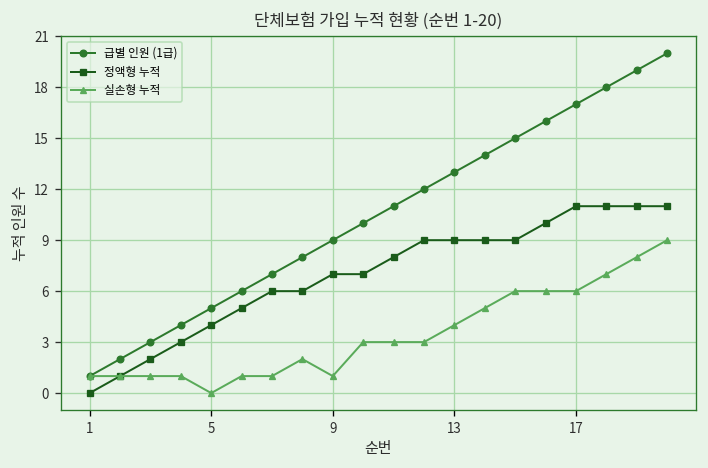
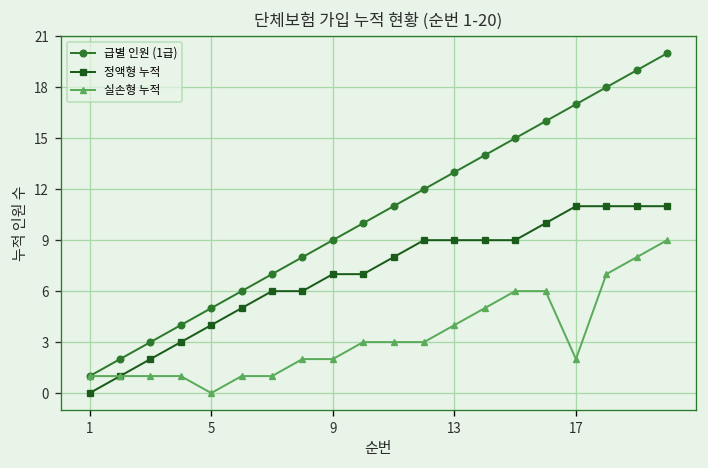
  {
    "실손형 누적": {
      "5": 0,
-     "9": 1,
+     "9": 2,
      "13": 4,
-     "17": 6
+     "17": 2
    }
  }
